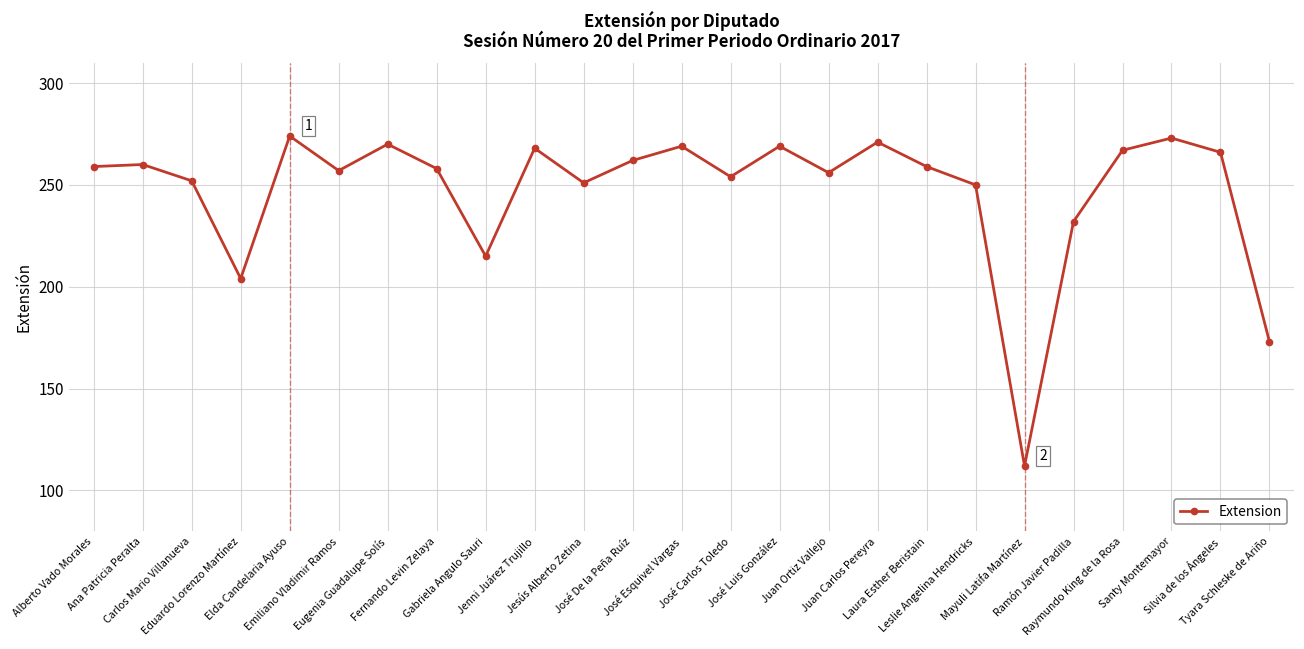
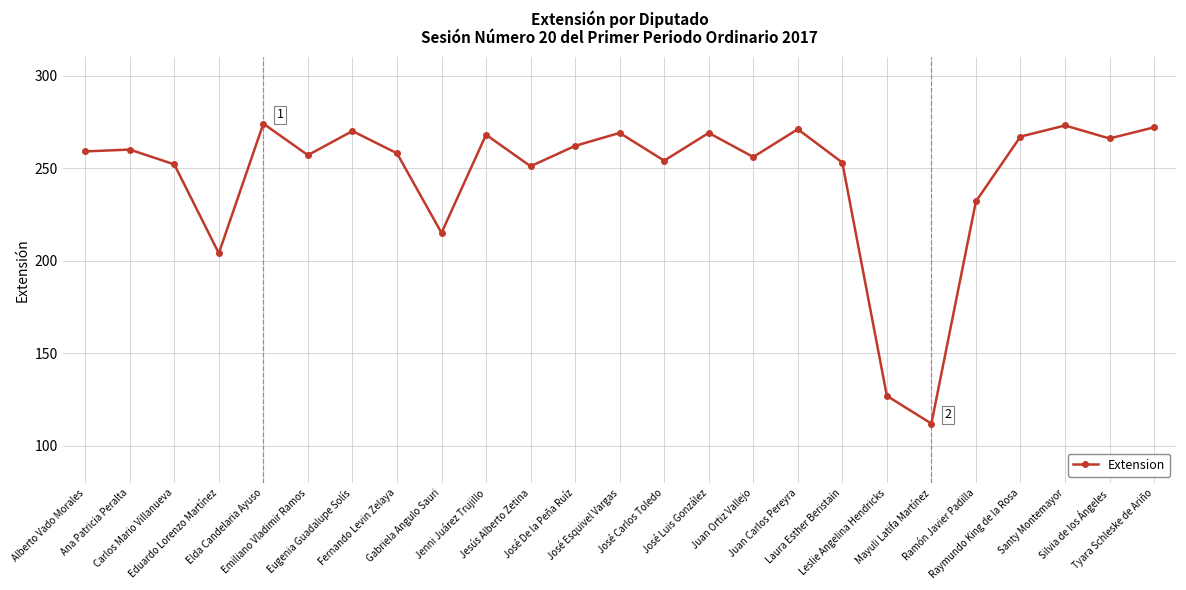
  {
    "Alberto Vado Morales": 259,
    "Ana Patricia Peralta": 260,
    "Carlos Mario Villanueva": 252,
    "Eduardo Lorenzo Martínez": 204,
    "Emiliano Vladimir Ramos": 257,
    "Eugenia Guadalupe Solís": 270,
    "Fernando Levin Zelaya": 258,
    "Gabriela Angulo Sauri": 215,
    "Jenni Juárez Trujillo": 268,
    "Jesús Alberto Zetina": 251,
    "José De la Peña Ruíz": 262,
    "José Esquivel Vargas": 269,
    "José Carlos Toledo": 254,
    "José Luis González": 269,
    "Juan Ortiz Vallejo": 256,
    "Juan Carlos Pereyra": 271,
-   "Laura Esther Beristain": 259,
-   "Leslie Angelina Hendricks": 250,
+   "Laura Esther Beristain": 253,
+   "Leslie Angelina Hendricks": 127,
    "Ramón Javier Padilla": 232,
    "Raymundo King de la Rosa": 267,
    "Santy Montemayor": 273,
    "Silvia de los Ángeles": 266,
-   "Tyara Schleske de Ariño": 173
+   "Tyara Schleske de Ariño": 272
  }
